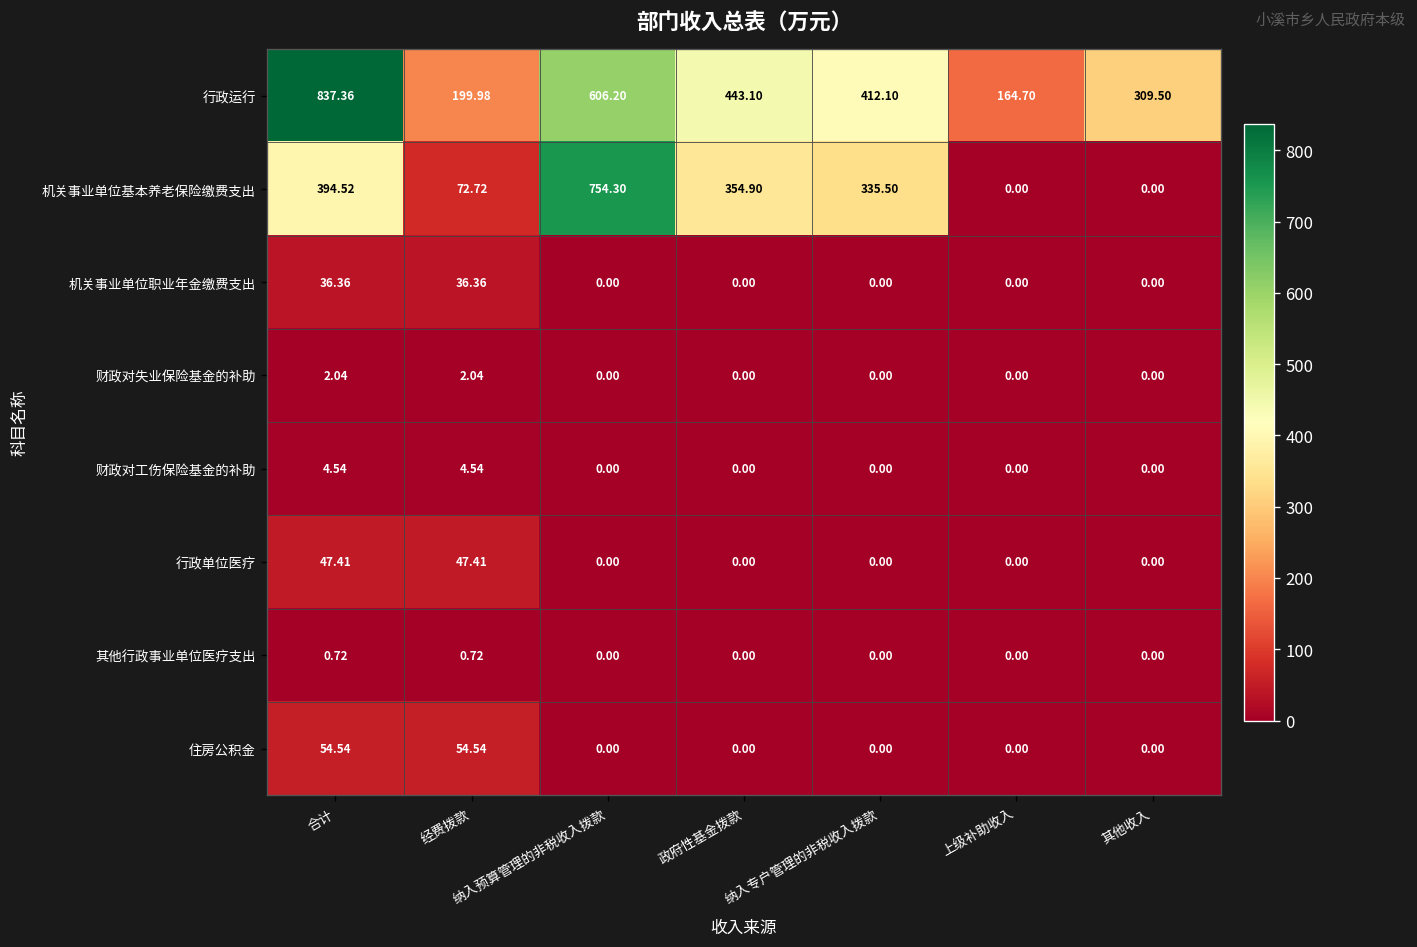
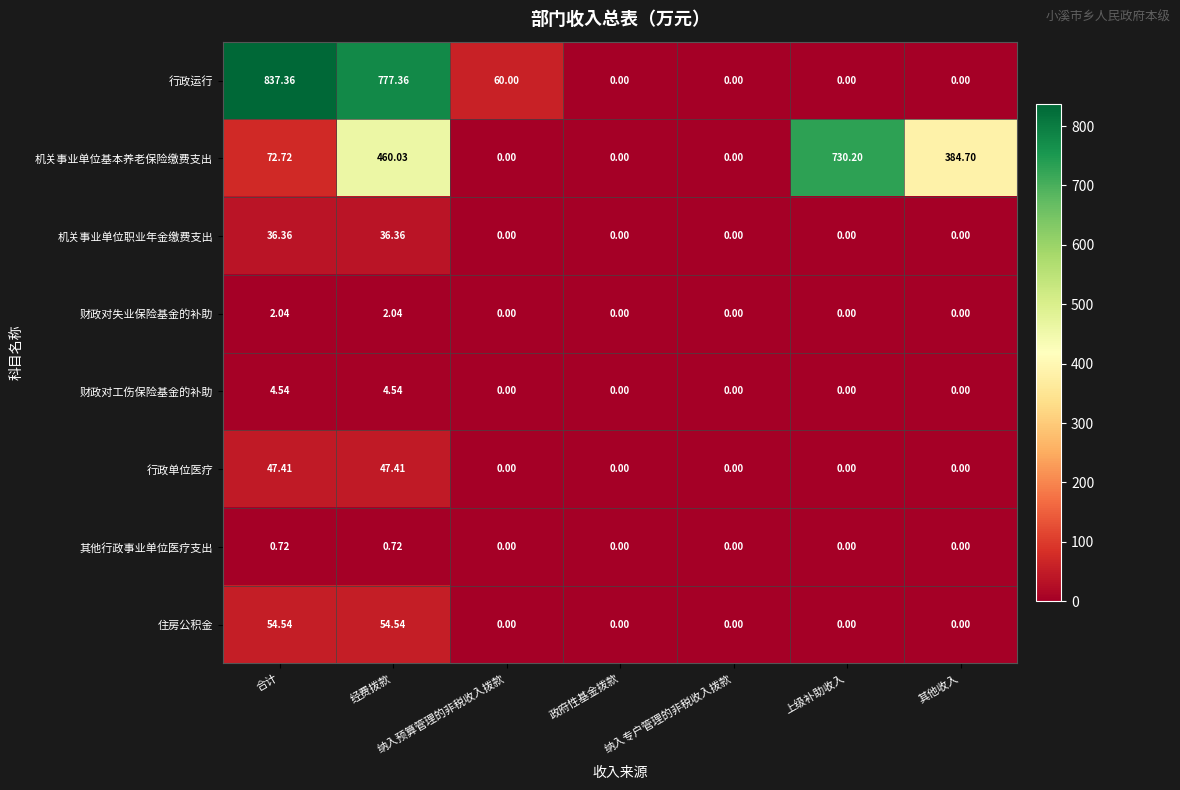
  {
    "行政运行": {
      "合计": 837.36,
-     "经费拨款": 199.98,
-     "纳入预算管理的非税收入拨款": 606.20,
-     "政府性基金拨款": 443.10,
-     "纳入专户管理的非税收入拨款": 412.10,
-     "上级补助收入": 164.70,
-     "其他收入": 309.50
+     "经费拨款": 777.36,
+     "纳入预算管理的非税收入拨款": 60.00,
+     "政府性基金拨款": 0.00,
+     "纳入专户管理的非税收入拨款": 0.00,
+     "上级补助收入": 0.00,
+     "其他收入": 0.00
    },
    "机关事业单位基本养老保险缴费支出": {
-     "合计": 394.52,
-     "经费拨款": 72.72,
-     "纳入预算管理的非税收入拨款": 754.30,
-     "政府性基金拨款": 354.90,
-     "纳入专户管理的非税收入拨款": 335.50,
-     "上级补助收入": 0.00,
-     "其他收入": 0.00
+     "合计": 72.72,
+     "经费拨款": 460.03,
+     "纳入预算管理的非税收入拨款": 0.00,
+     "政府性基金拨款": 0.00,
+     "纳入专户管理的非税收入拨款": 0.00,
+     "上级补助收入": 730.20,
+     "其他收入": 384.70
    },
    "机关事业单位职业年金缴费支出": {
      "合计": 36.36,
      "经费拨款": 36.36,
      "纳入预算管理的非税收入拨款": 0.00,
      "政府性基金拨款": 0.00,
      "纳入专户管理的非税收入拨款": 0.00,
      "上级补助收入": 0.00,
      "其他收入": 0.00
    },
    "财政对失业保险基金的补助": {
      "合计": 2.04,
      "经费拨款": 2.04,
      "纳入预算管理的非税收入拨款": 0.00,
      "政府性基金拨款": 0.00,
      "纳入专户管理的非税收入拨款": 0.00,
      "上级补助收入": 0.00,
      "其他收入": 0.00
    },
    "财政对工伤保险基金的补助": {
      "合计": 4.54,
      "经费拨款": 4.54,
      "纳入预算管理的非税收入拨款": 0.00,
      "政府性基金拨款": 0.00,
      "纳入专户管理的非税收入拨款": 0.00,
      "上级补助收入": 0.00,
      "其他收入": 0.00
    },
    "行政单位医疗": {
      "合计": 47.41,
      "经费拨款": 47.41,
      "纳入预算管理的非税收入拨款": 0.00,
      "政府性基金拨款": 0.00,
      "纳入专户管理的非税收入拨款": 0.00,
      "上级补助收入": 0.00,
      "其他收入": 0.00
    },
    "其他行政事业单位医疗支出": {
      "合计": 0.72,
      "经费拨款": 0.72,
      "纳入预算管理的非税收入拨款": 0.00,
      "政府性基金拨款": 0.00,
      "纳入专户管理的非税收入拨款": 0.00,
      "上级补助收入": 0.00,
      "其他收入": 0.00
    },
    "住房公积金": {
      "合计": 54.54,
      "经费拨款": 54.54,
      "纳入预算管理的非税收入拨款": 0.00,
      "政府性基金拨款": 0.00,
      "纳入专户管理的非税收入拨款": 0.00,
      "上级补助收入": 0.00,
      "其他收入": 0.00
    }
  }
